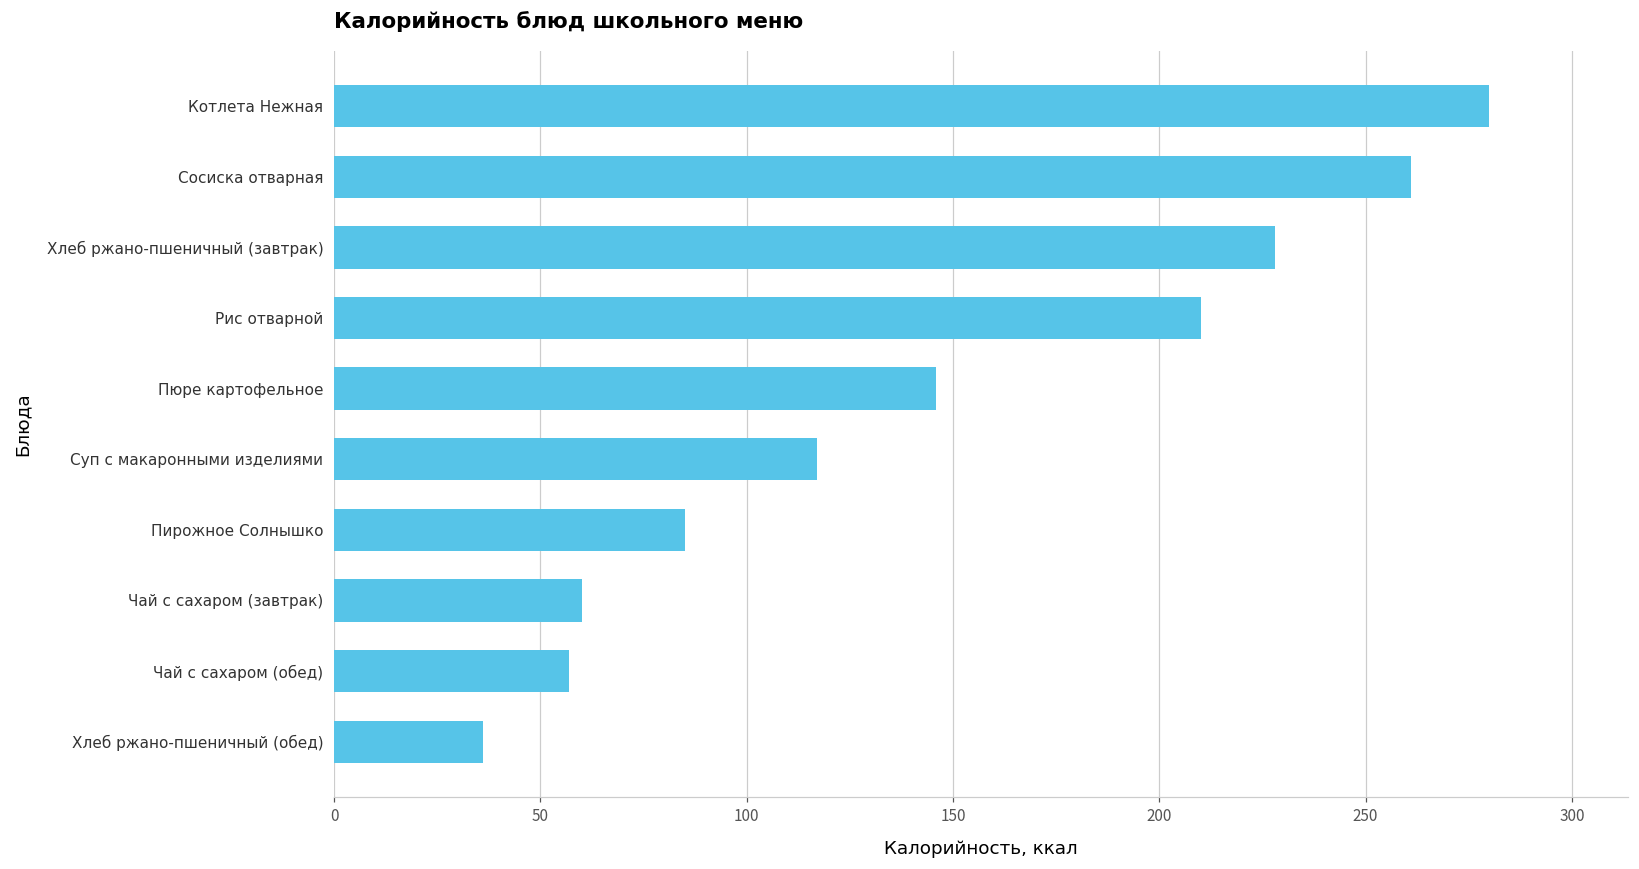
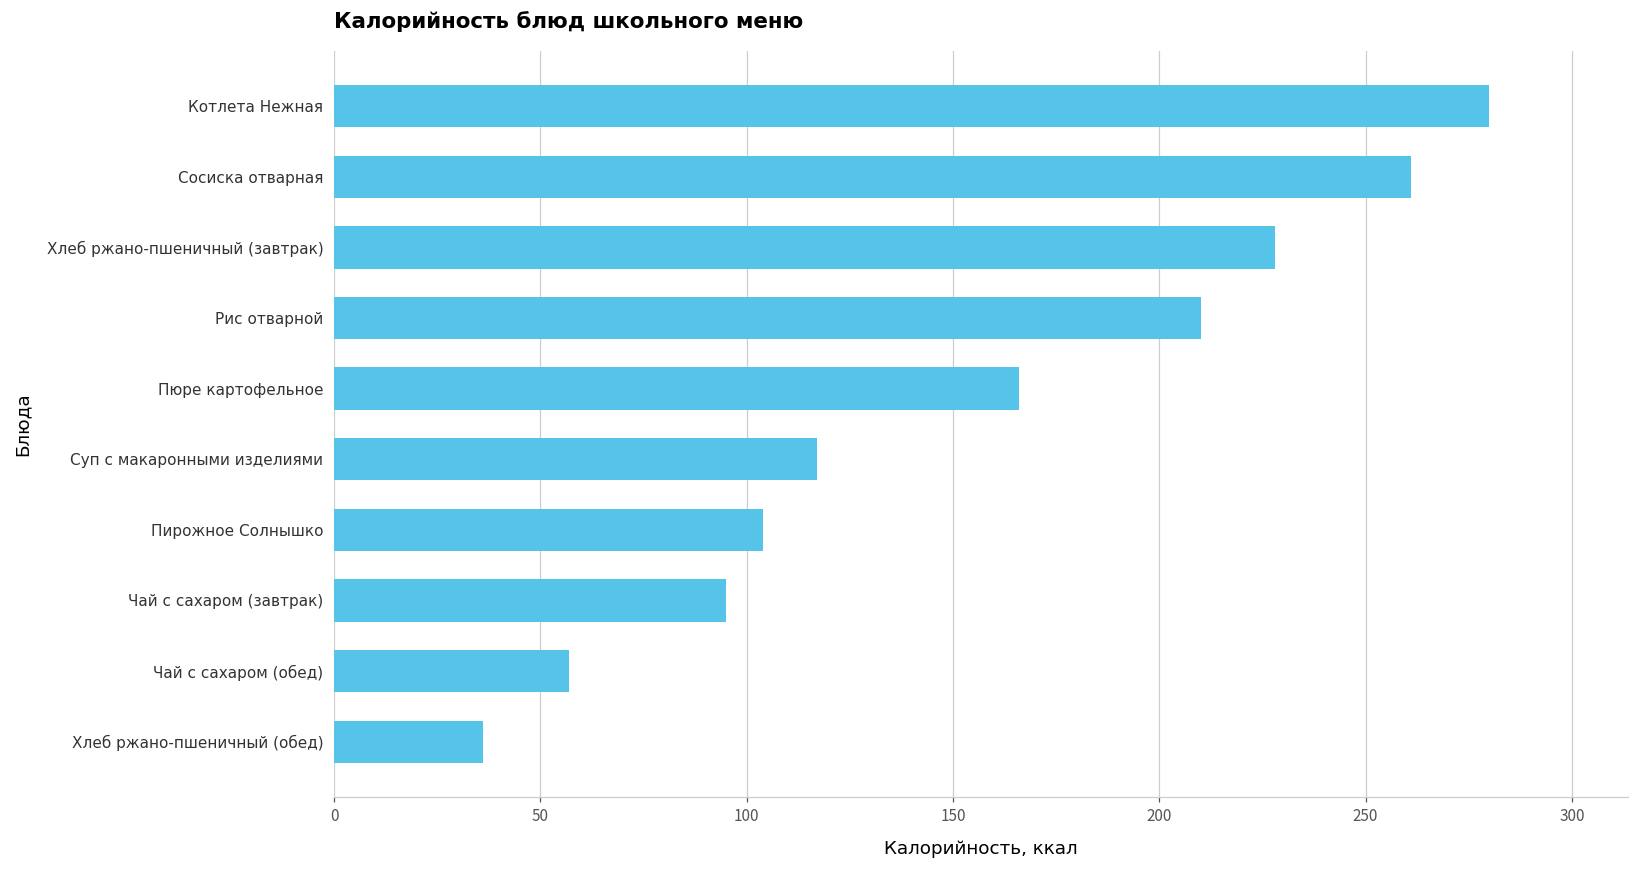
  {
    "Котлета Нежная": 280,
    "Сосиска отварная": 261,
    "Хлеб ржано-пшеничный (завтрак)": 228,
    "Рис отварной": 210,
-   "Пюре картофельное": 146,
+   "Пюре картофельное": 166,
    "Суп с макаронными изделиями": 117,
-   "Пирожное Солнышко": 85,
-   "Чай с сахаром (завтрак)": 60,
+   "Пирожное Солнышко": 104,
+   "Чай с сахаром (завтрак)": 95,
    "Чай с сахаром (обед)": 57,
    "Хлеб ржано-пшеничный (обед)": 36
  }
